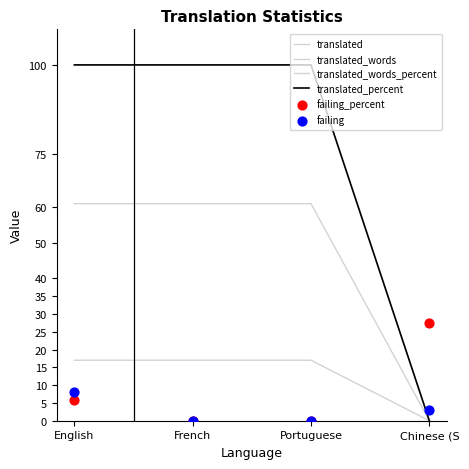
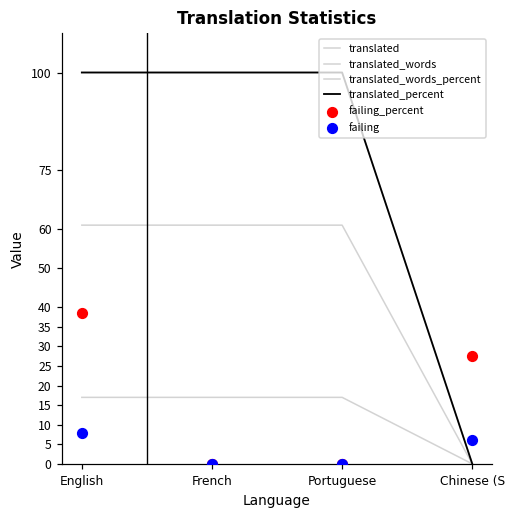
  {
    "failing_percent": {
-     "English": 6
+     "English": 39
    },
    "failing": {
-     "Chinese (S": 3
+     "Chinese (S": 6
    },
    "translated_percent": {
      "English": 100,
      "French": 100
    }
  }
